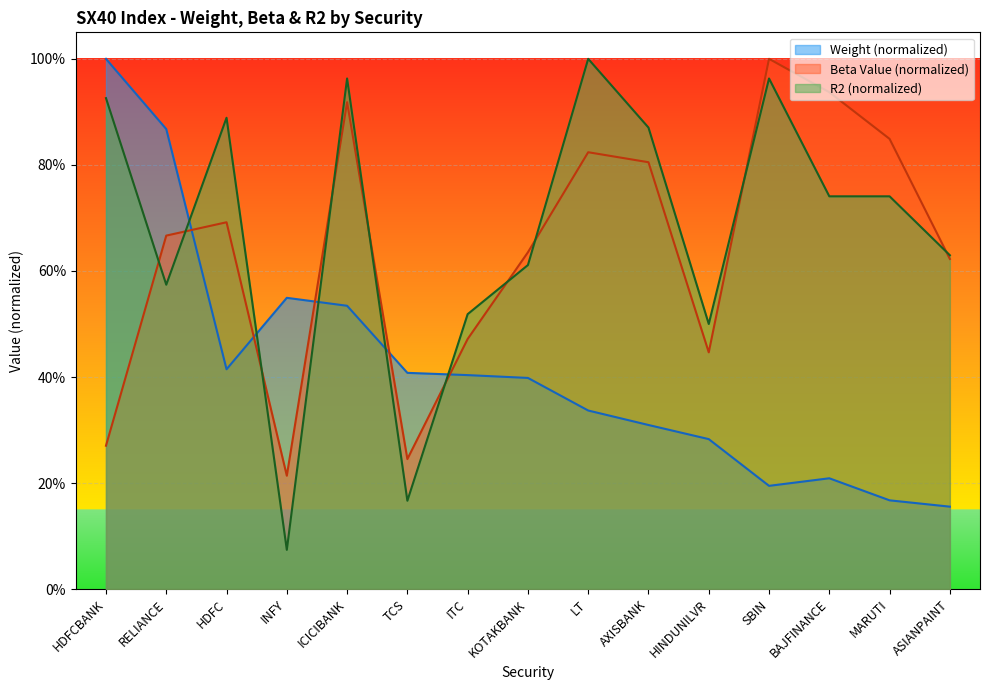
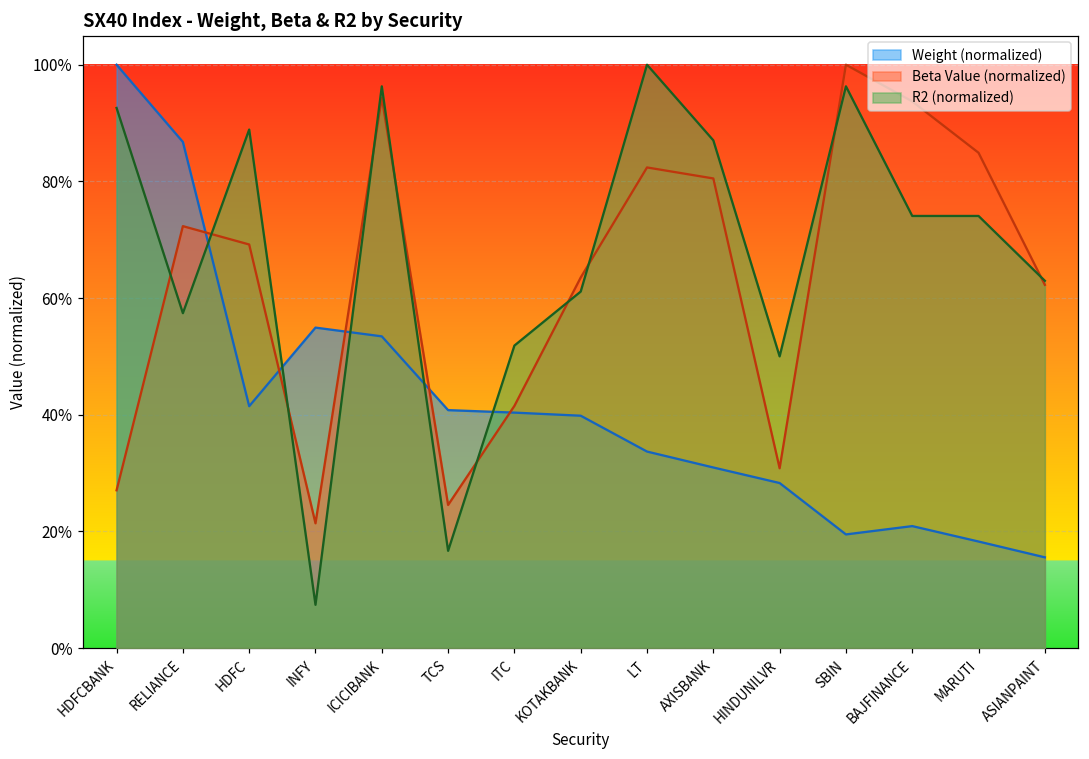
  {
    "Weight (normalized)": {
      "HDFCBANK": "100%",
      "RELIANCE": "87%",
      "HDFC": "41%",
      "INFY": "55%",
      "ICICIBANK": "53%",
      "TCS": "41%",
      "ITC": "40%",
      "KOTAKBANK": "40%",
      "LT": "34%",
      "AXISBANK": "31%",
      "HINDUNILVR": "28%",
      "SBIN": "19%",
      "BAJFINANCE": "21%",
-     "MARUTI": "17%",
+     "MARUTI": "18%",
      "ASIANPAINT": "16%"
    },
    "Beta Value (normalized)": {
      "HDFCBANK": "27%",
-     "RELIANCE": "67%",
+     "RELIANCE": "72%",
      "HDFC": "69%",
      "INFY": "21%",
-     "ICICIBANK": "92%",
+     "ICICIBANK": "94%",
      "TCS": "25%",
-     "ITC": "47%",
+     "ITC": "42%",
      "KOTAKBANK": "64%",
      "LT": "82%",
      "AXISBANK": "81%",
-     "HINDUNILVR": "45%",
+     "HINDUNILVR": "31%",
      "SBIN": "100%",
      "MARUTI": "85%",
      "ASIANPAINT": "62%"
    },
    "R2 (normalized)": {
      "HDFCBANK": "93%",
      "RELIANCE": "57%",
      "HDFC": "89%",
      "INFY": "7%",
      "ICICIBANK": "96%",
      "TCS": "17%",
      "ITC": "52%",
      "KOTAKBANK": "61%",
      "LT": "100%",
      "AXISBANK": "87%",
      "HINDUNILVR": "50%",
      "SBIN": "96%",
      "BAJFINANCE": "74%",
      "MARUTI": "74%",
      "ASIANPAINT": "63%"
    }
  }
